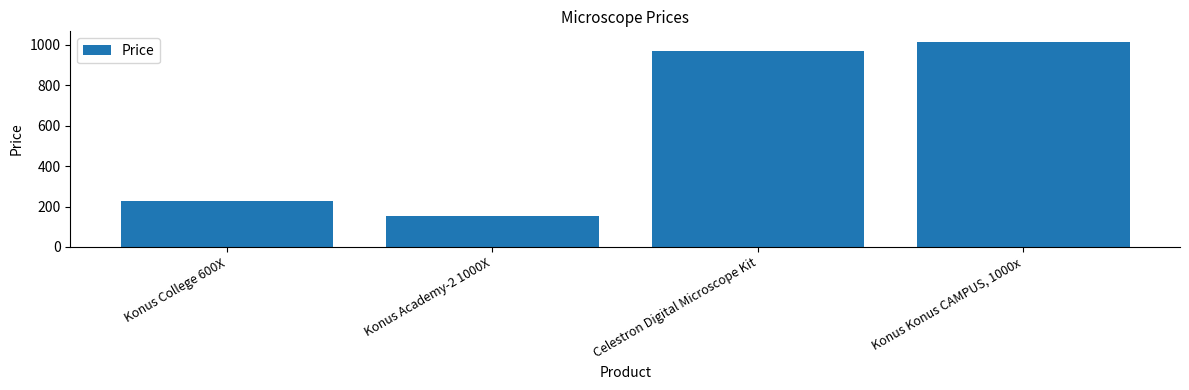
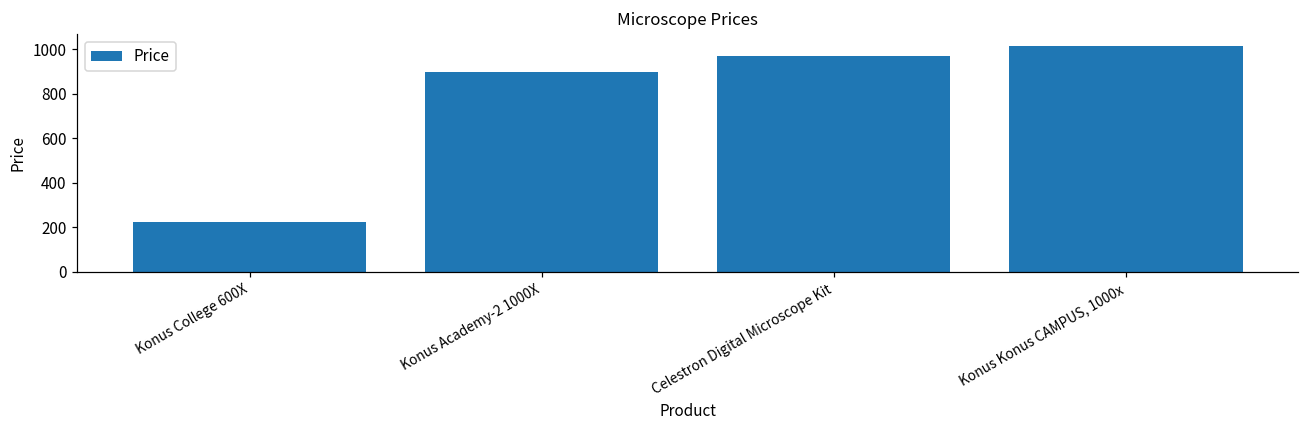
  {
    "Konus College 600X": 220,
-   "Konus Academy-2 1000X": 150,
+   "Konus Academy-2 1000X": 900,
    "Celestron Digital Microscope Kit": 970,
    "Konus Konus CAMPUS, 1000x": 1020
  }
